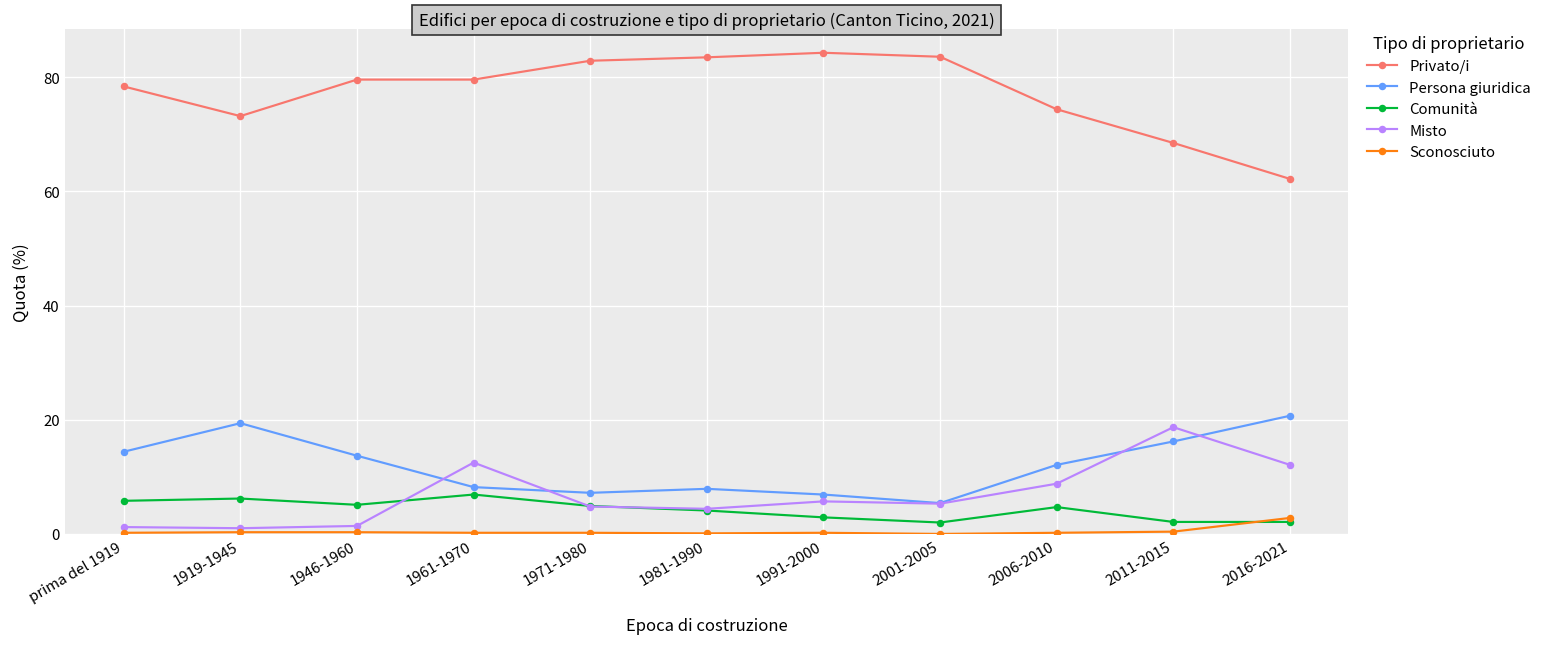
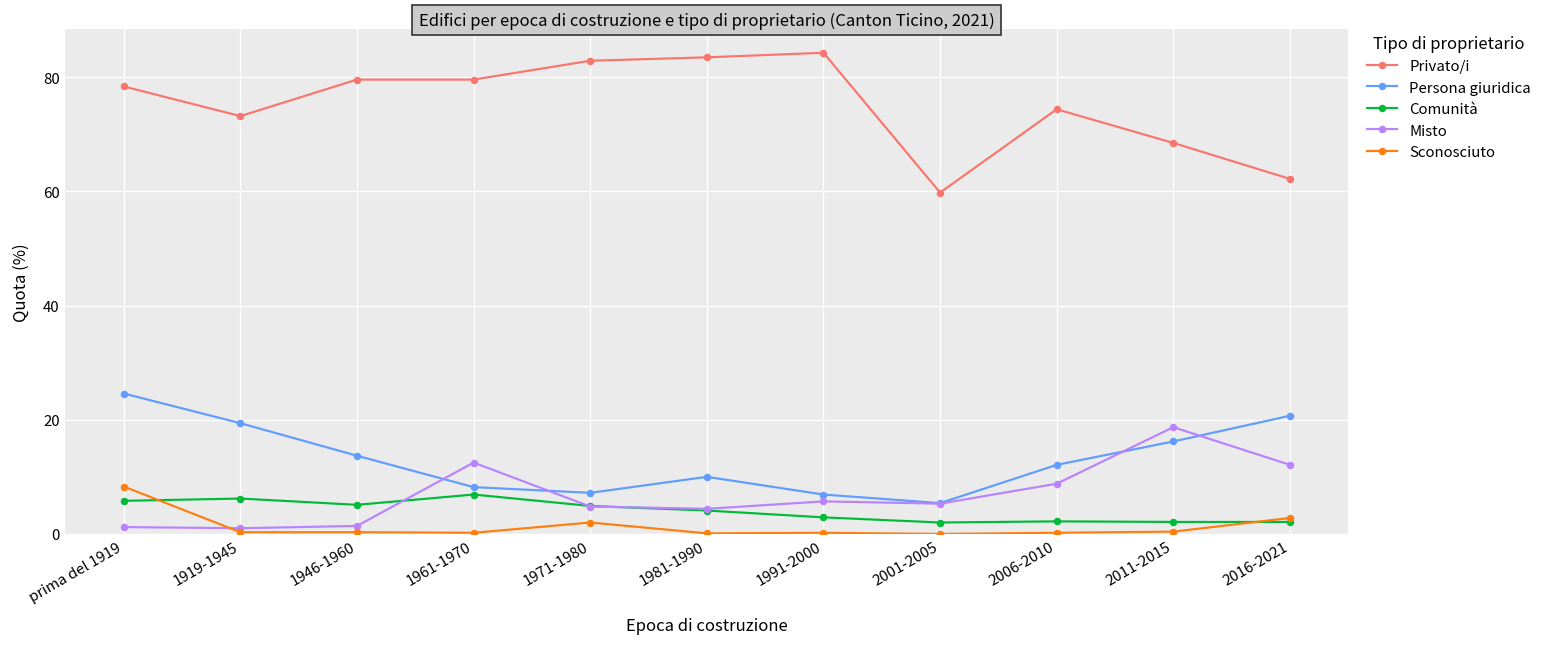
  {
    "Privato/i": {
      "prima del 1919": 78,
      "1919-1945": 73,
      "1946-1960": 80,
      "1961-1970": 80,
      "1971-1980": 83,
      "1981-1990": 84,
      "1991-2000": 84,
-     "2001-2005": 84,
+     "2001-2005": 60,
      "2006-2010": 74,
      "2011-2015": 69,
      "2016-2021": 62
    },
    "Persona giuridica": {
-     "prima del 1919": 14,
+     "prima del 1919": 25,
      "1919-1945": 19,
      "1946-1960": 14,
      "1961-1970": 8,
      "1971-1980": 7,
-     "1981-1990": 8,
+     "1981-1990": 10,
      "1991-2000": 7,
      "2006-2010": 12,
      "2011-2015": 16,
      "2016-2021": 21
    },
    "Comunità": {
      "prima del 1919": 6,
      "1919-1945": 6,
      "1946-1960": 5,
      "1961-1970": 7,
      "1991-2000": 3,
      "2001-2005": 2,
-     "2006-2010": 5,
+     "2006-2010": 2,
      "2011-2015": 2,
      "2016-2021": 2
    },
    "Misto": {
      "prima del 1919": 1,
      "1919-1945": 1,
      "1946-1960": 1,
      "1961-1970": 13,
      "1991-2000": 6,
      "2006-2010": 9,
      "2011-2015": 19,
      "2016-2021": 12
    },
    "Sconosciuto": {
-     "prima del 1919": 0,
+     "prima del 1919": 8,
      "1919-1945": 0,
      "1946-1960": 0,
      "1961-1970": 0,
-     "1971-1980": 0,
+     "1971-1980": 2,
      "1981-1990": 0,
      "1991-2000": 0,
      "2001-2005": 0,
      "2006-2010": 0,
      "2011-2015": 0,
      "2016-2021": 3
    }
  }
